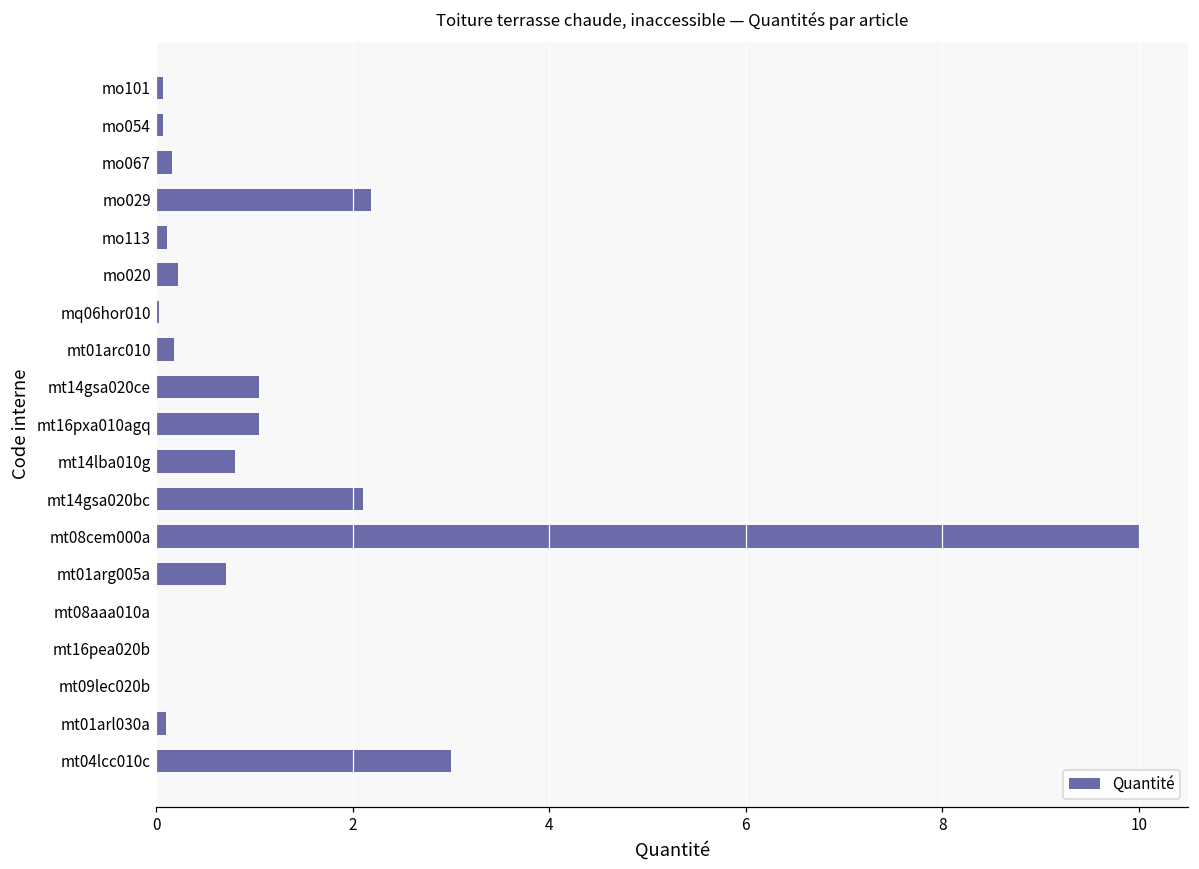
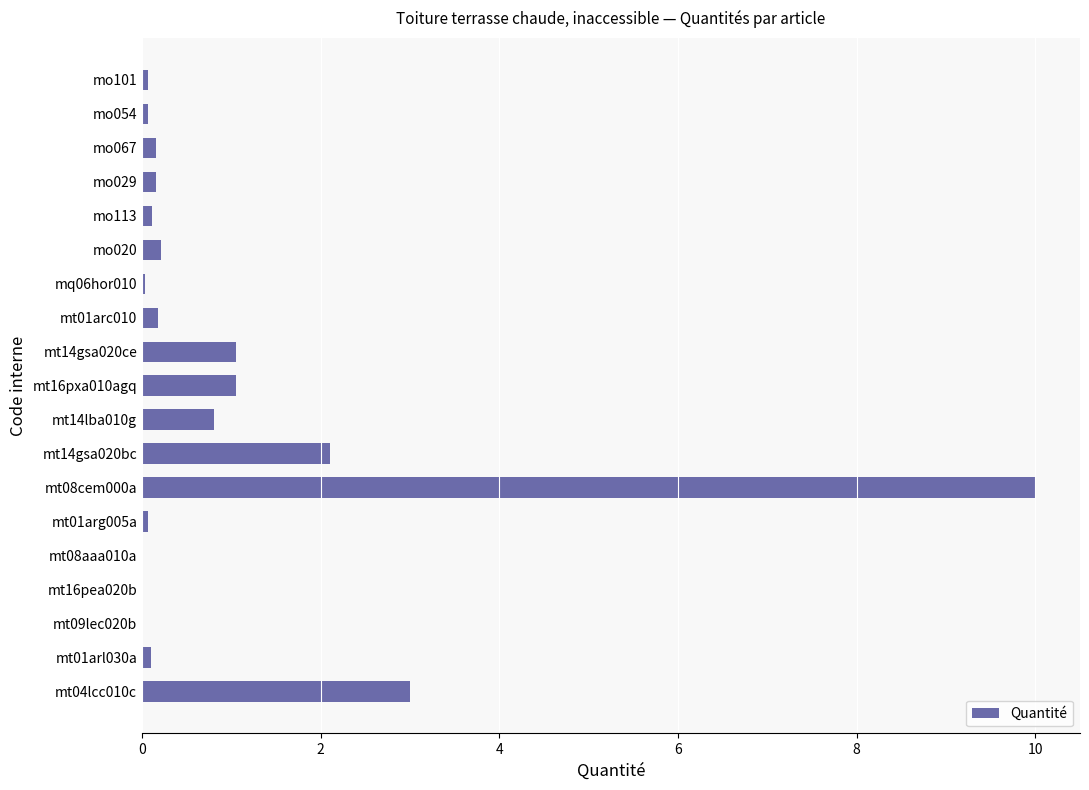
  {
    "mo101": 0.1,
    "mo054": 0.1,
    "mo067": 0.2,
-   "mo029": 2.2,
+   "mo029": 0.2,
    "mo113": 0.1,
    "mo020": 0.2,
    "mq06hor010": 0.0,
    "mt01arc010": 0.2,
    "mt14gsa020ce": 1.1,
    "mt16pxa010agq": 1.1,
    "mt14lba010g": 0.8,
    "mt14gsa020bc": 2.1,
    "mt08cem000a": 10.0,
-   "mt01arg005a": 0.7,
+   "mt01arg005a": 0.1,
    "mt01arl030a": 0.1,
    "mt04lcc010c": 3.0
  }
